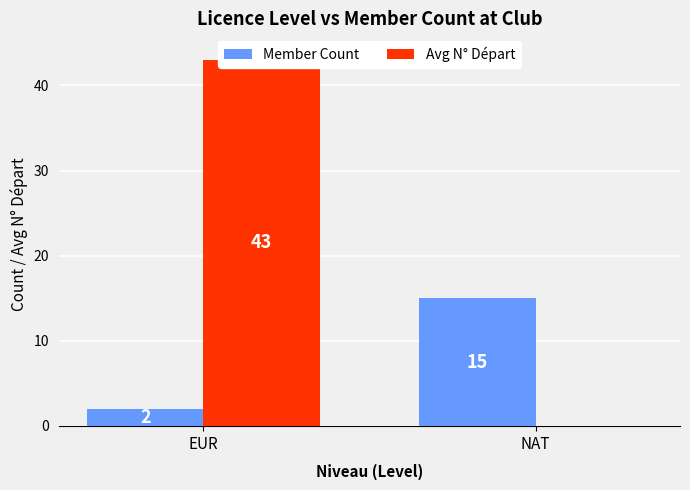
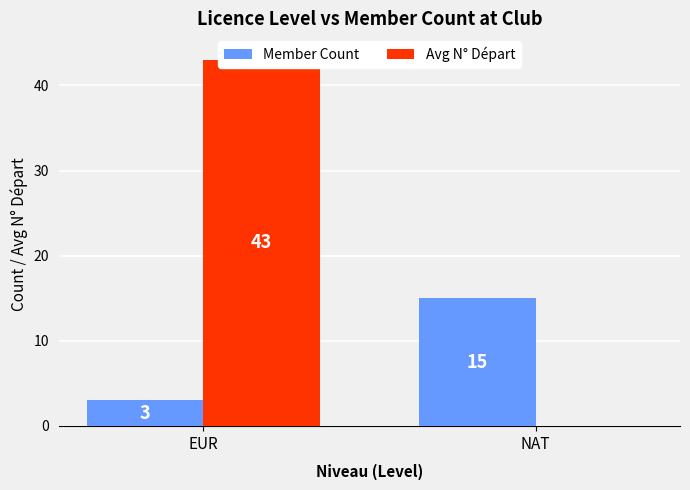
  {
    "Member Count": {
-     "EUR": 2,
+     "EUR": 3,
      "NAT": 15
    },
    "Avg N° Départ": {
      "NAT": 0
    }
  }
